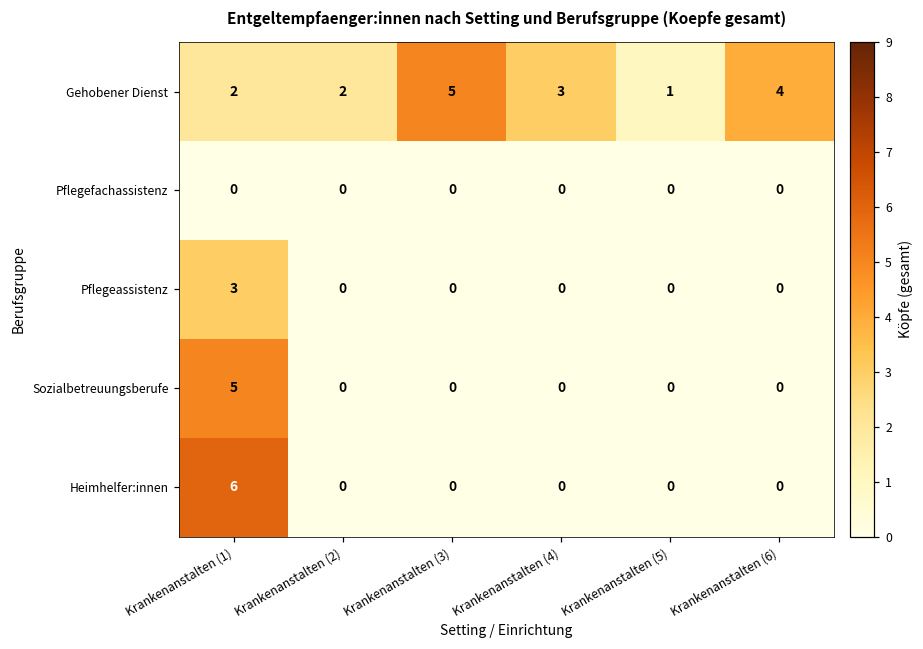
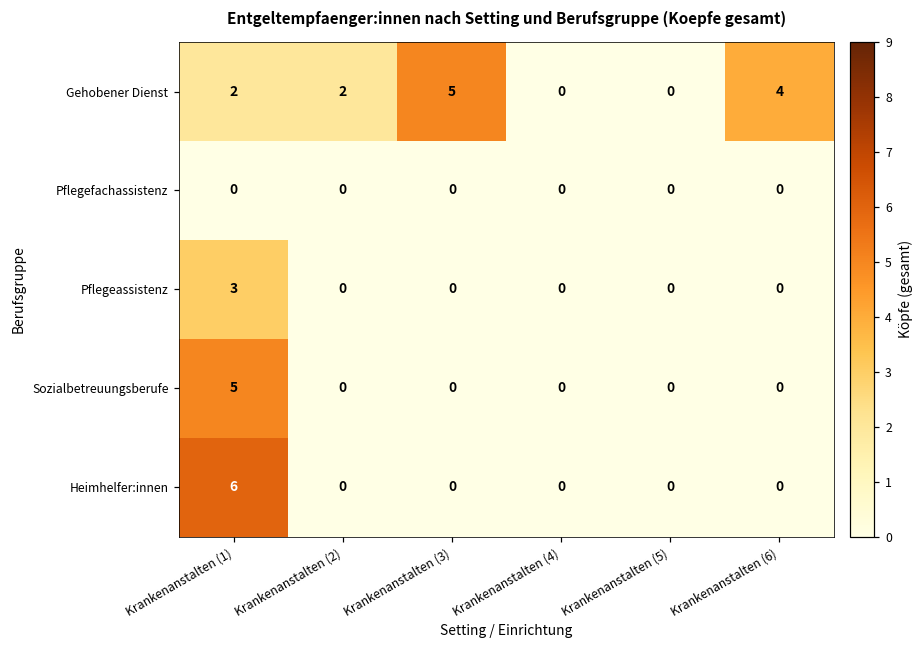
  {
    "Gehobener Dienst": {
      "Krankenanstalten (1)": 2,
      "Krankenanstalten (2)": 2,
      "Krankenanstalten (3)": 5,
-     "Krankenanstalten (4)": 3,
-     "Krankenanstalten (5)": 1,
+     "Krankenanstalten (4)": 0,
+     "Krankenanstalten (5)": 0,
      "Krankenanstalten (6)": 4
    },
    "Pflegefachassistenz": {
      "Krankenanstalten (1)": 0,
      "Krankenanstalten (2)": 0,
      "Krankenanstalten (3)": 0,
      "Krankenanstalten (4)": 0,
      "Krankenanstalten (5)": 0,
      "Krankenanstalten (6)": 0
    },
    "Pflegeassistenz": {
      "Krankenanstalten (1)": 3,
      "Krankenanstalten (2)": 0,
      "Krankenanstalten (3)": 0,
      "Krankenanstalten (4)": 0,
      "Krankenanstalten (5)": 0,
      "Krankenanstalten (6)": 0
    },
    "Sozialbetreuungsberufe": {
      "Krankenanstalten (1)": 5,
      "Krankenanstalten (2)": 0,
      "Krankenanstalten (3)": 0,
      "Krankenanstalten (4)": 0,
      "Krankenanstalten (5)": 0,
      "Krankenanstalten (6)": 0
    },
    "Heimhelfer:innen": {
      "Krankenanstalten (1)": 6,
      "Krankenanstalten (2)": 0,
      "Krankenanstalten (3)": 0,
      "Krankenanstalten (4)": 0,
      "Krankenanstalten (5)": 0,
      "Krankenanstalten (6)": 0
    }
  }
